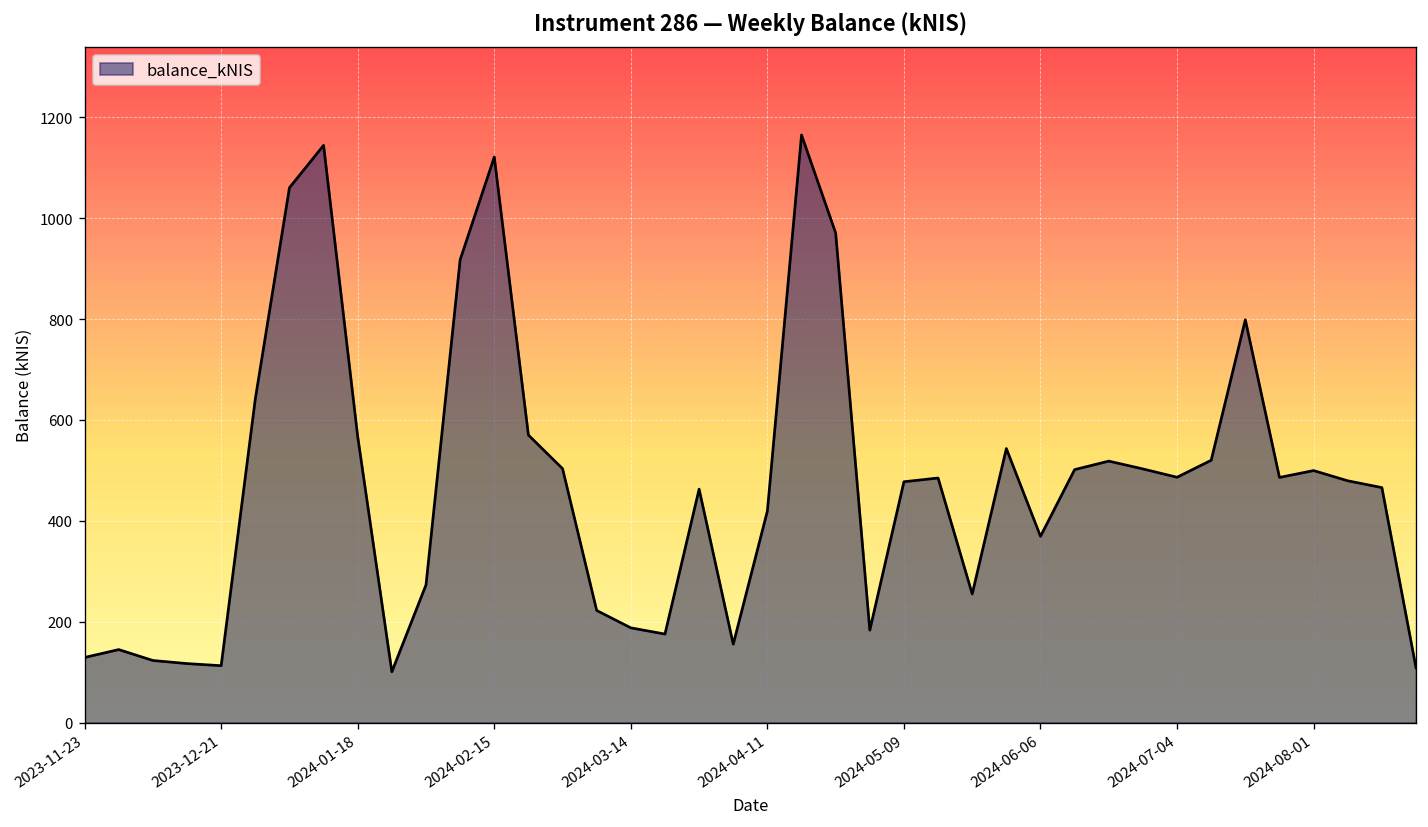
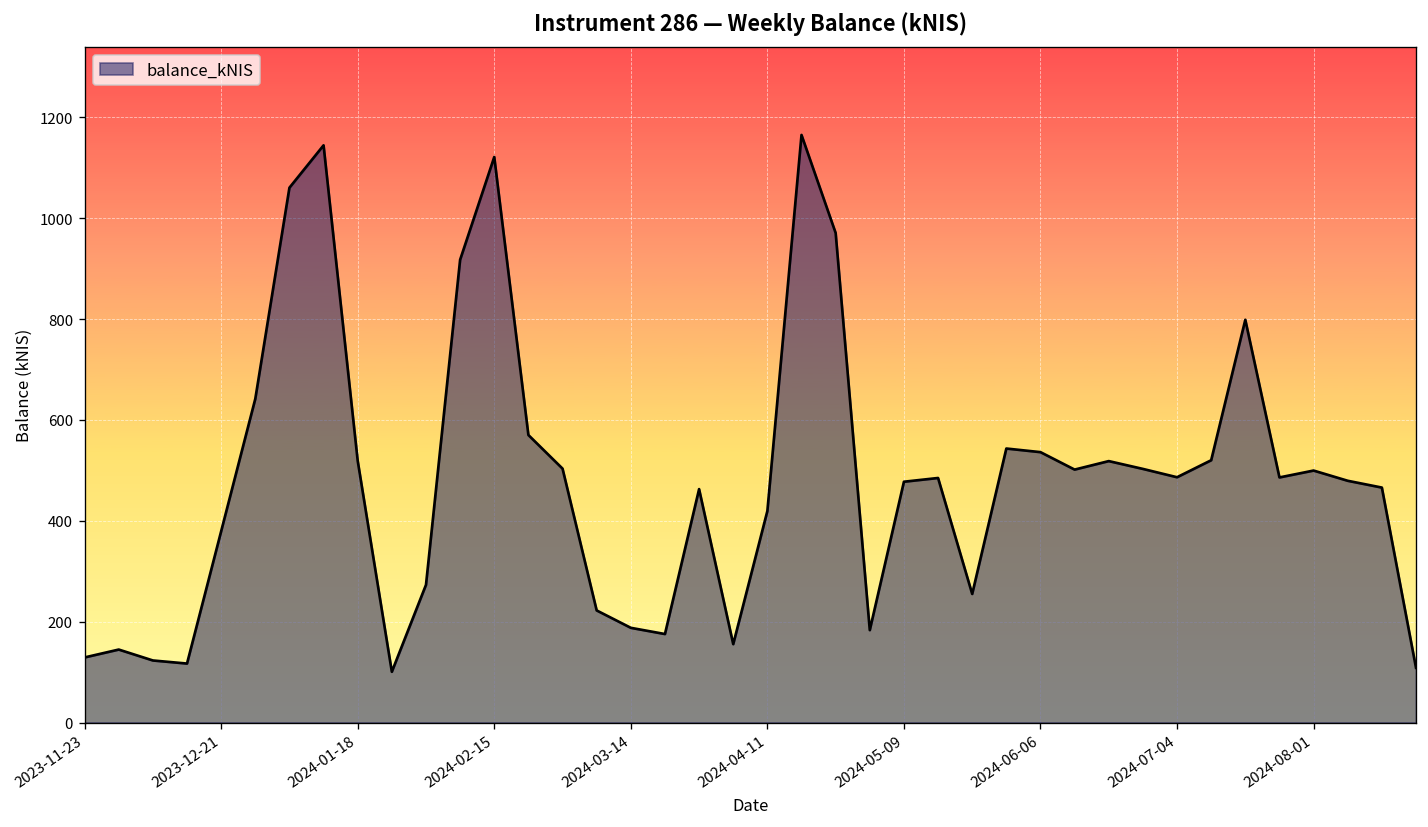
  {
    "2023-11-23": 130,
-   "2023-12-21": 110,
-   "2024-01-18": 570,
+   "2023-12-21": 380,
+   "2024-01-18": 520,
    "2024-02-15": 1120,
    "2024-03-14": 190,
    "2024-04-11": 420,
    "2024-05-09": 480,
-   "2024-06-06": 370,
+   "2024-06-06": 540,
    "2024-07-04": 490,
    "2024-08-01": 500
  }
